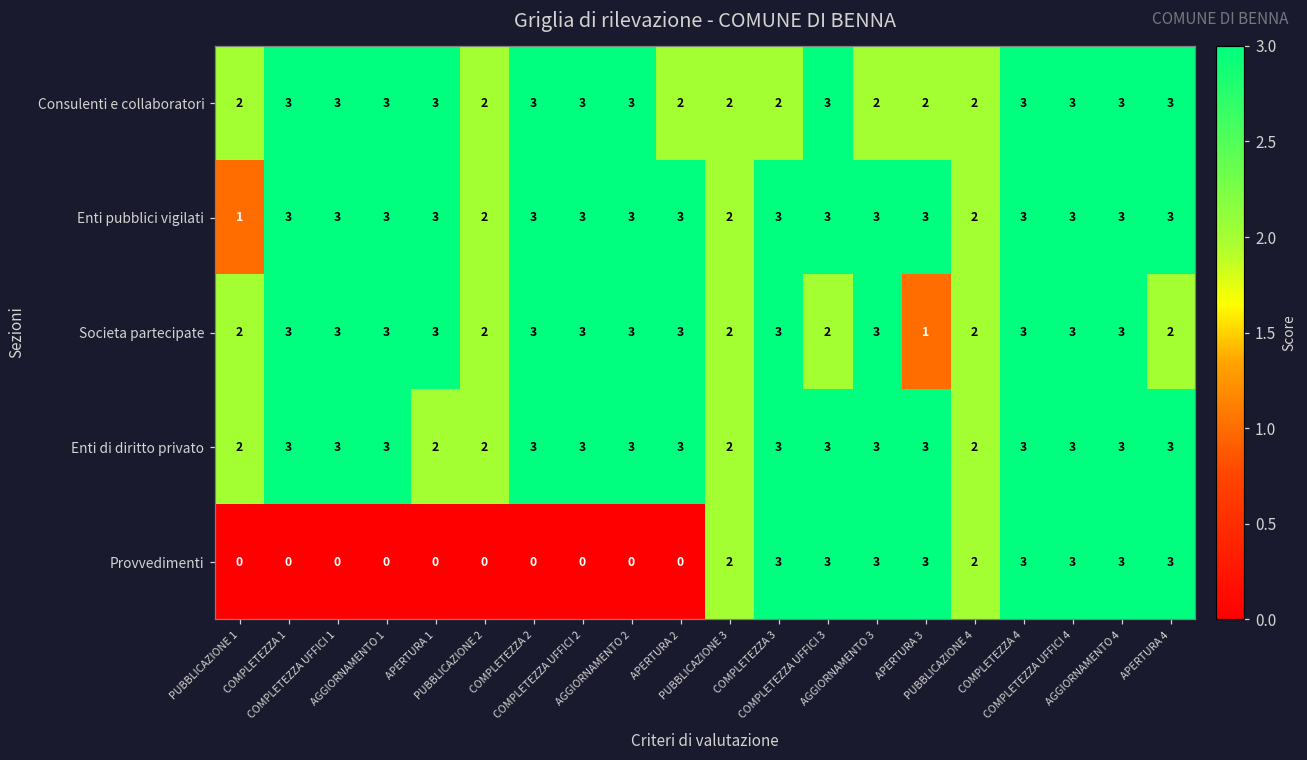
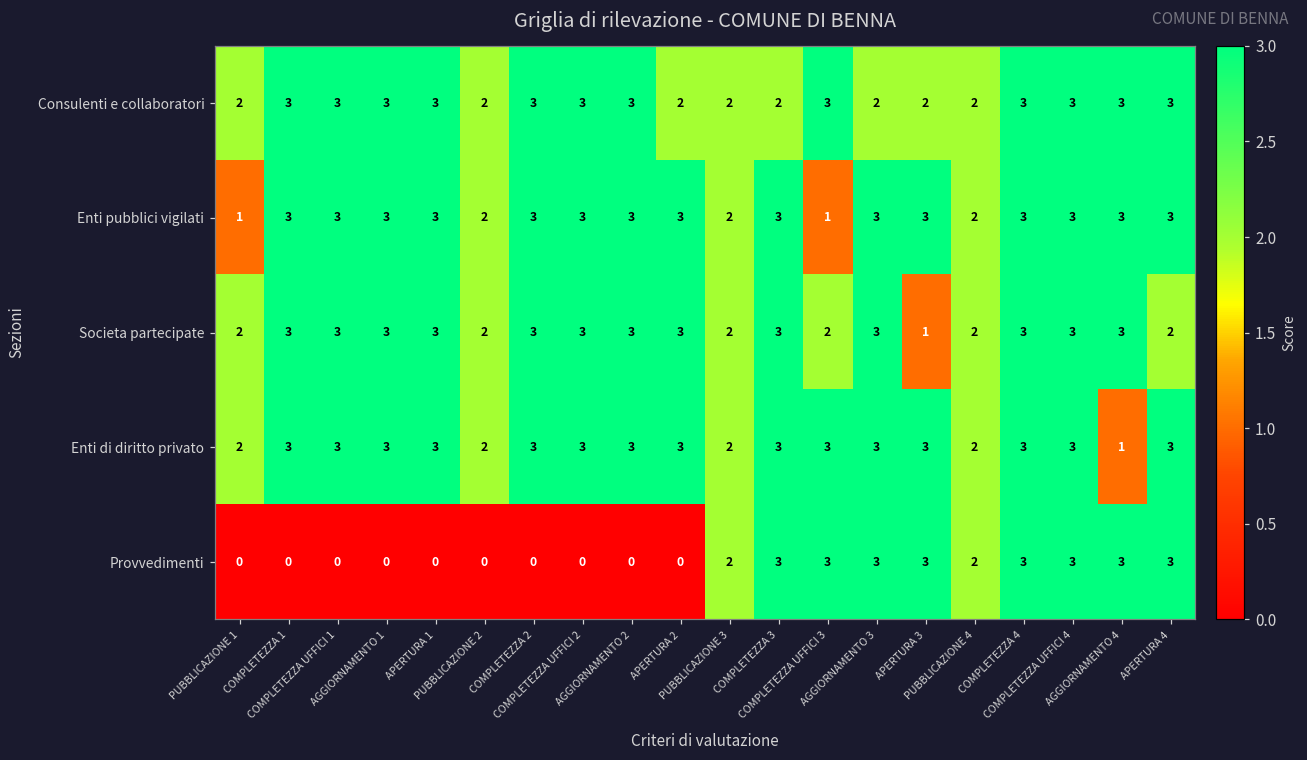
  {
    "Consulenti e collaboratori": {
      "PUBBLICAZIONE 1": 2,
      "COMPLETEZZA 1": 3,
      "COMPLETEZZA UFFICI 1": 3,
      "AGGIORNAMENTO 1": 3,
      "APERTURA 1": 3,
      "PUBBLICAZIONE 2": 2,
      "COMPLETEZZA 2": 3,
      "COMPLETEZZA UFFICI 2": 3,
      "AGGIORNAMENTO 2": 3,
      "APERTURA 2": 2,
      "PUBBLICAZIONE 3": 2,
      "COMPLETEZZA 3": 2,
      "COMPLETEZZA UFFICI 3": 3,
      "AGGIORNAMENTO 3": 2,
      "APERTURA 3": 2,
      "PUBBLICAZIONE 4": 2,
      "COMPLETEZZA 4": 3,
      "COMPLETEZZA UFFICI 4": 3,
      "AGGIORNAMENTO 4": 3,
      "APERTURA 4": 3
    },
    "Enti pubblici vigilati": {
      "PUBBLICAZIONE 1": 1,
      "COMPLETEZZA 1": 3,
      "COMPLETEZZA UFFICI 1": 3,
      "AGGIORNAMENTO 1": 3,
      "APERTURA 1": 3,
      "PUBBLICAZIONE 2": 2,
      "COMPLETEZZA 2": 3,
      "COMPLETEZZA UFFICI 2": 3,
      "AGGIORNAMENTO 2": 3,
      "APERTURA 2": 3,
      "PUBBLICAZIONE 3": 2,
      "COMPLETEZZA 3": 3,
-     "COMPLETEZZA UFFICI 3": 3,
+     "COMPLETEZZA UFFICI 3": 1,
      "AGGIORNAMENTO 3": 3,
      "APERTURA 3": 3,
      "PUBBLICAZIONE 4": 2,
      "COMPLETEZZA 4": 3,
      "COMPLETEZZA UFFICI 4": 3,
      "AGGIORNAMENTO 4": 3,
      "APERTURA 4": 3
    },
    "Societa partecipate": {
      "PUBBLICAZIONE 1": 2,
      "COMPLETEZZA 1": 3,
      "COMPLETEZZA UFFICI 1": 3,
      "AGGIORNAMENTO 1": 3,
      "APERTURA 1": 3,
      "PUBBLICAZIONE 2": 2,
      "COMPLETEZZA 2": 3,
      "COMPLETEZZA UFFICI 2": 3,
      "AGGIORNAMENTO 2": 3,
      "APERTURA 2": 3,
      "PUBBLICAZIONE 3": 2,
      "COMPLETEZZA 3": 3,
      "COMPLETEZZA UFFICI 3": 2,
      "AGGIORNAMENTO 3": 3,
      "APERTURA 3": 1,
      "PUBBLICAZIONE 4": 2,
      "COMPLETEZZA 4": 3,
      "COMPLETEZZA UFFICI 4": 3,
      "AGGIORNAMENTO 4": 3,
      "APERTURA 4": 2
    },
    "Enti di diritto privato": {
      "PUBBLICAZIONE 1": 2,
      "COMPLETEZZA 1": 3,
      "COMPLETEZZA UFFICI 1": 3,
      "AGGIORNAMENTO 1": 3,
-     "APERTURA 1": 2,
+     "APERTURA 1": 3,
      "PUBBLICAZIONE 2": 2,
      "COMPLETEZZA 2": 3,
      "COMPLETEZZA UFFICI 2": 3,
      "AGGIORNAMENTO 2": 3,
      "APERTURA 2": 3,
      "PUBBLICAZIONE 3": 2,
      "COMPLETEZZA 3": 3,
      "COMPLETEZZA UFFICI 3": 3,
      "AGGIORNAMENTO 3": 3,
      "APERTURA 3": 3,
      "PUBBLICAZIONE 4": 2,
      "COMPLETEZZA 4": 3,
      "COMPLETEZZA UFFICI 4": 3,
-     "AGGIORNAMENTO 4": 3,
+     "AGGIORNAMENTO 4": 1,
      "APERTURA 4": 3
    },
    "Provvedimenti": {
      "PUBBLICAZIONE 1": 0,
      "COMPLETEZZA 1": 0,
      "COMPLETEZZA UFFICI 1": 0,
      "AGGIORNAMENTO 1": 0,
      "APERTURA 1": 0,
      "PUBBLICAZIONE 2": 0,
      "COMPLETEZZA 2": 0,
      "COMPLETEZZA UFFICI 2": 0,
      "AGGIORNAMENTO 2": 0,
      "APERTURA 2": 0,
      "PUBBLICAZIONE 3": 2,
      "COMPLETEZZA 3": 3,
      "COMPLETEZZA UFFICI 3": 3,
      "AGGIORNAMENTO 3": 3,
      "APERTURA 3": 3,
      "PUBBLICAZIONE 4": 2,
      "COMPLETEZZA 4": 3,
      "COMPLETEZZA UFFICI 4": 3,
      "AGGIORNAMENTO 4": 3,
      "APERTURA 4": 3
    }
  }
